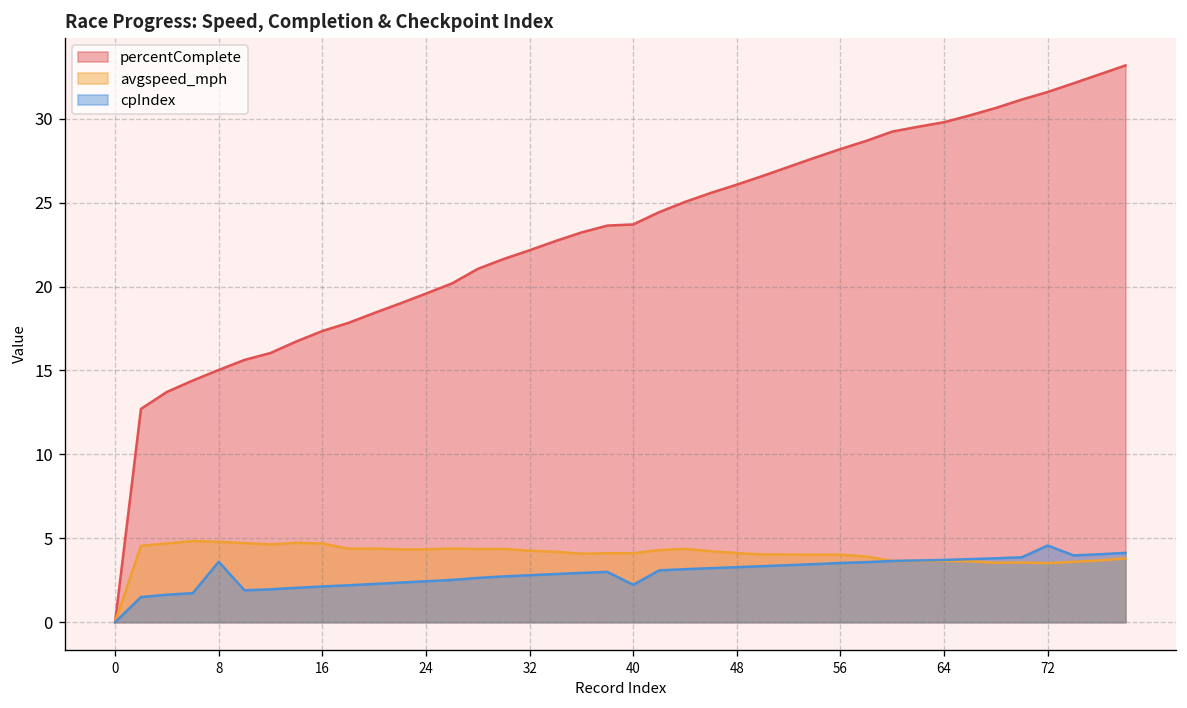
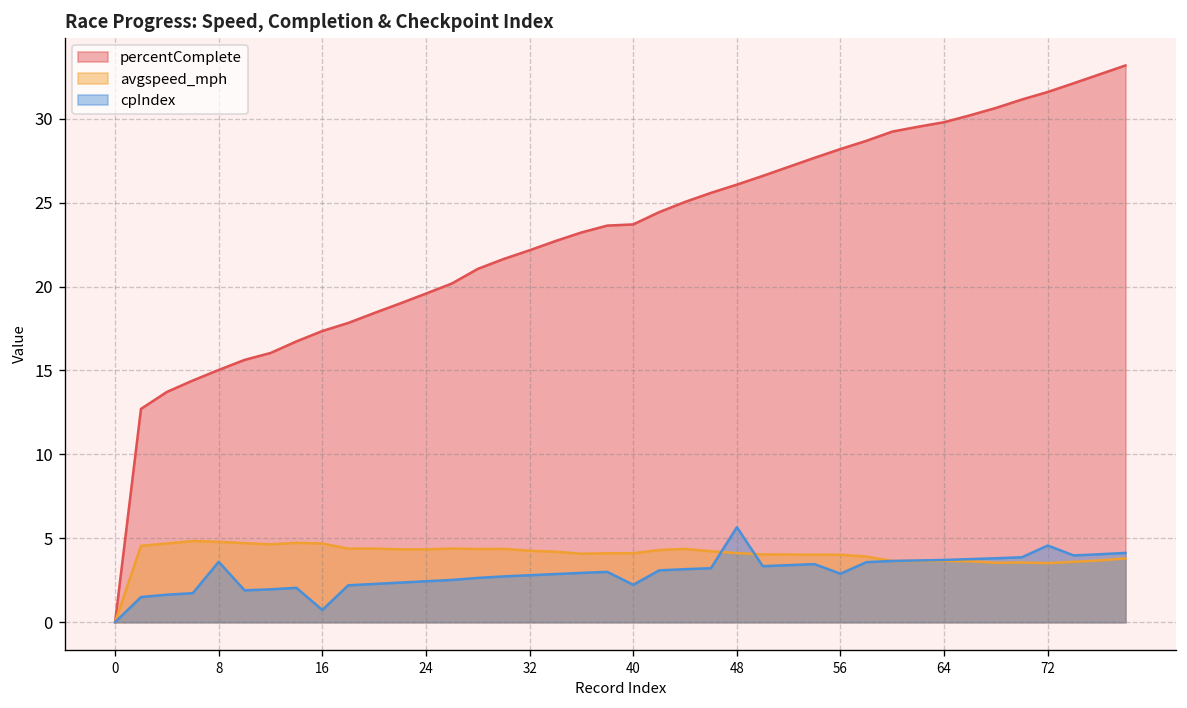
  {
    "cpIndex": {
      "8": 3.6,
-     "16": 2.1,
+     "16": 0.7,
      "24": 2.4,
      "32": 2.8,
      "40": 2.2,
-     "48": 3.3,
-     "56": 3.5,
+     "48": 5.7,
+     "56": 2.9,
      "72": 4.6
    }
  }
